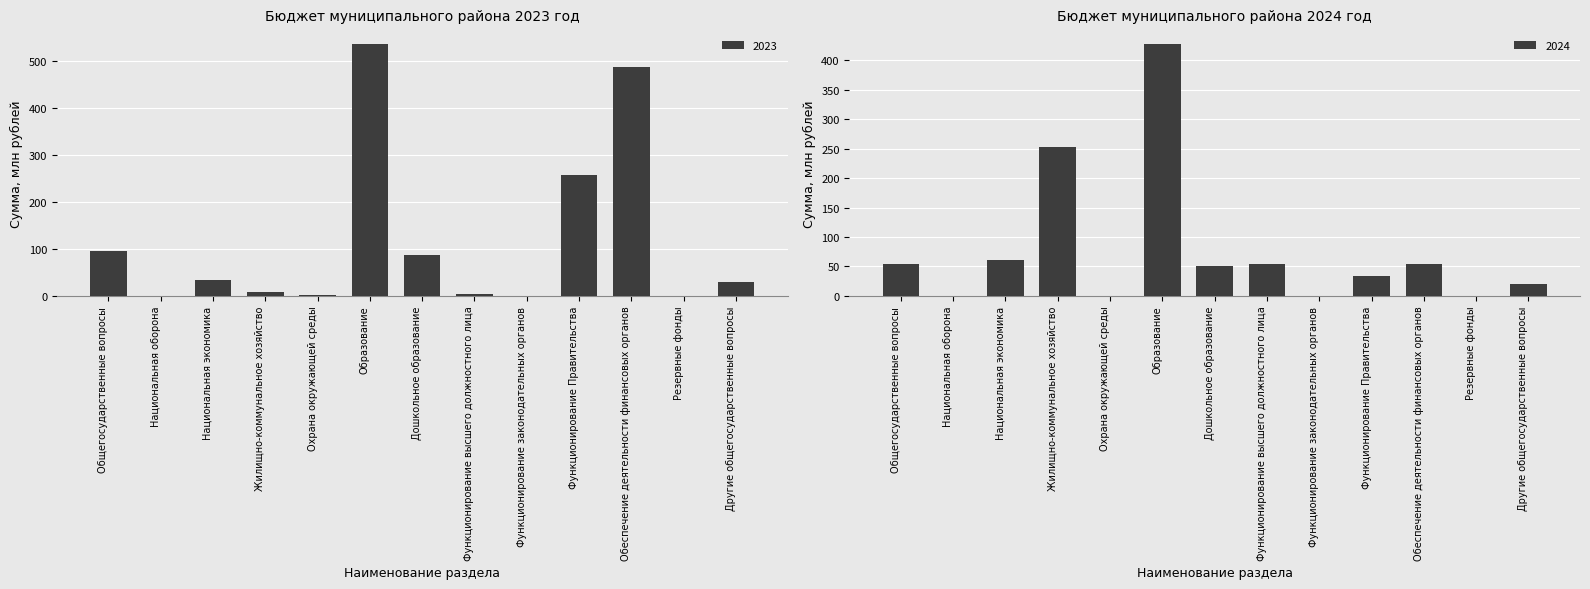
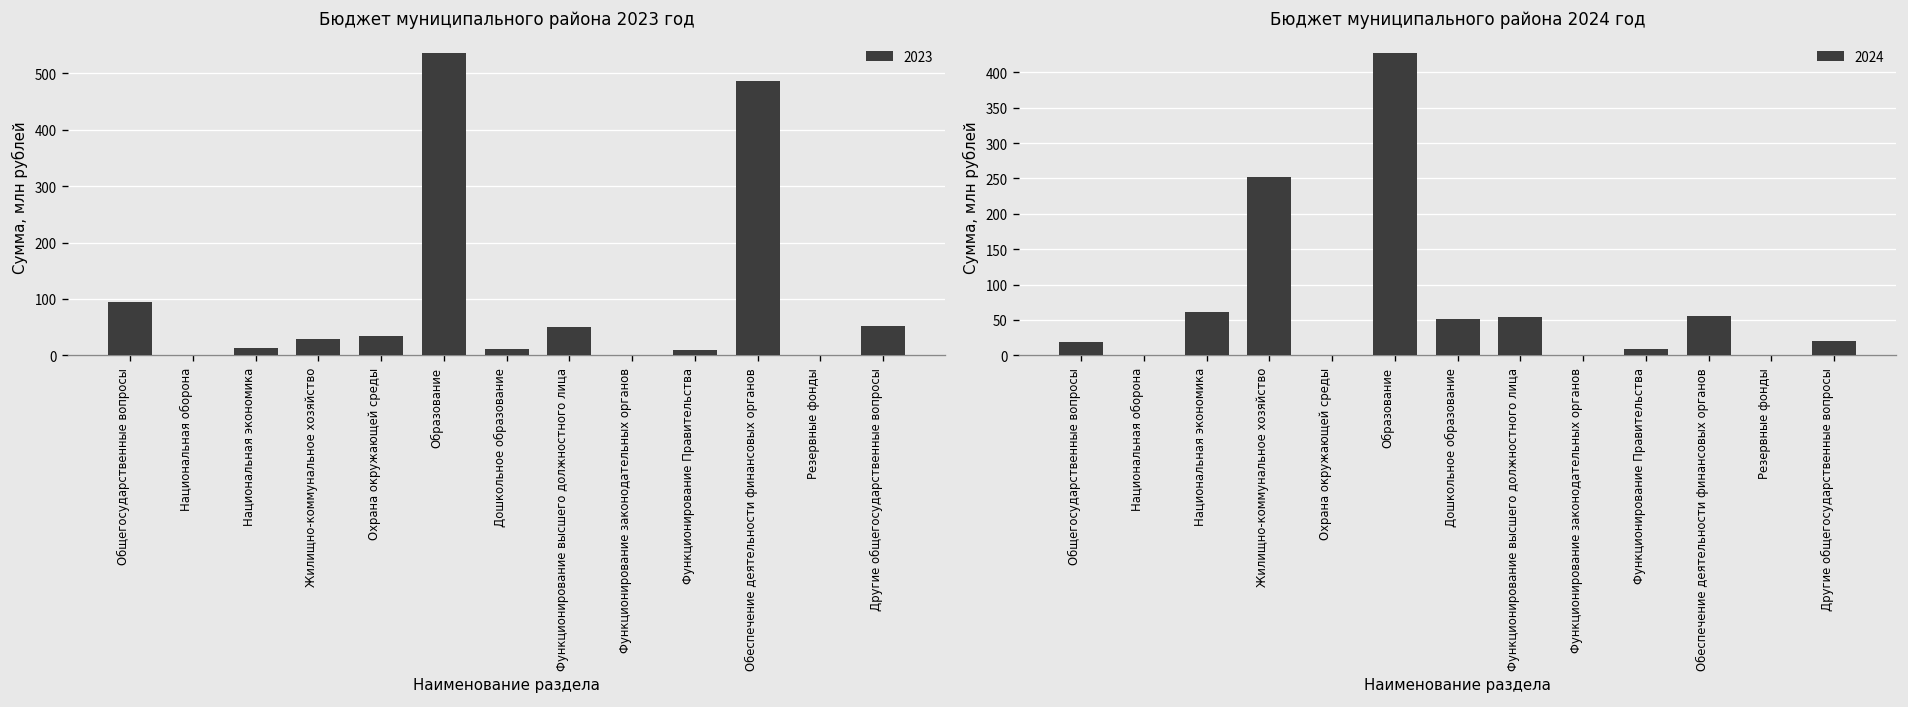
  {
    "Бюджет муниципального района 2023 год": {
      "Общегосударственные вопросы": 90,
-     "Национальная экономика": 30,
-     "Жилищно-коммунальное хозяйство": 10,
-     "Охрана окружающей среды": 0,
+     "Национальная экономика": 10,
+     "Жилищно-коммунальное хозяйство": 30,
+     "Охрана окружающей среды": 30,
      "Образование": 540,
-     "Дошкольное образование": 90,
-     "Функционирование высшего должностного лица": 0,
-     "Функционирование Правительства": 260,
+     "Дошкольное образование": 10,
+     "Функционирование высшего должностного лица": 50,
+     "Функционирование Правительства": 10,
      "Обеспечение деятельности финансовых органов": 490,
-     "Другие общегосударственные вопросы": 30
+     "Другие общегосударственные вопросы": 50
    },
    "Бюджет муниципального района 2024 год": {
-     "Общегосударственные вопросы": 50,
+     "Общегосударственные вопросы": 20,
      "Национальная экономика": 60,
      "Жилищно-коммунальное хозяйство": 250,
      "Образование": 430,
      "Дошкольное образование": 50,
      "Функционирование высшего должностного лица": 50,
-     "Функционирование Правительства": 30,
+     "Функционирование Правительства": 10,
      "Обеспечение деятельности финансовых органов": 60,
      "Другие общегосударственные вопросы": 20
    }
  }
